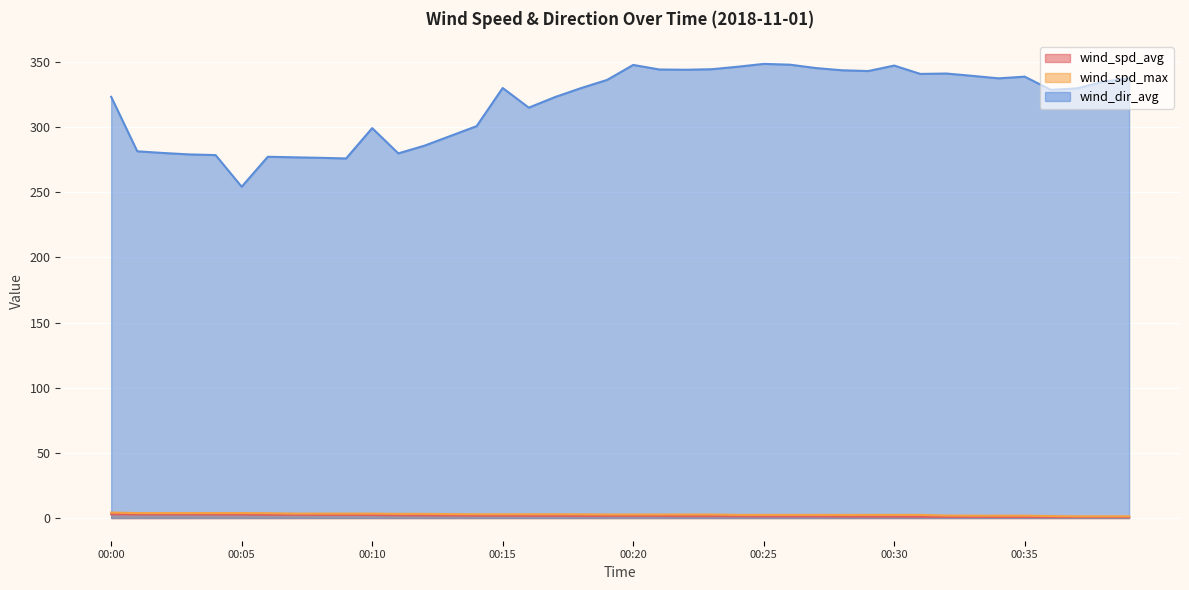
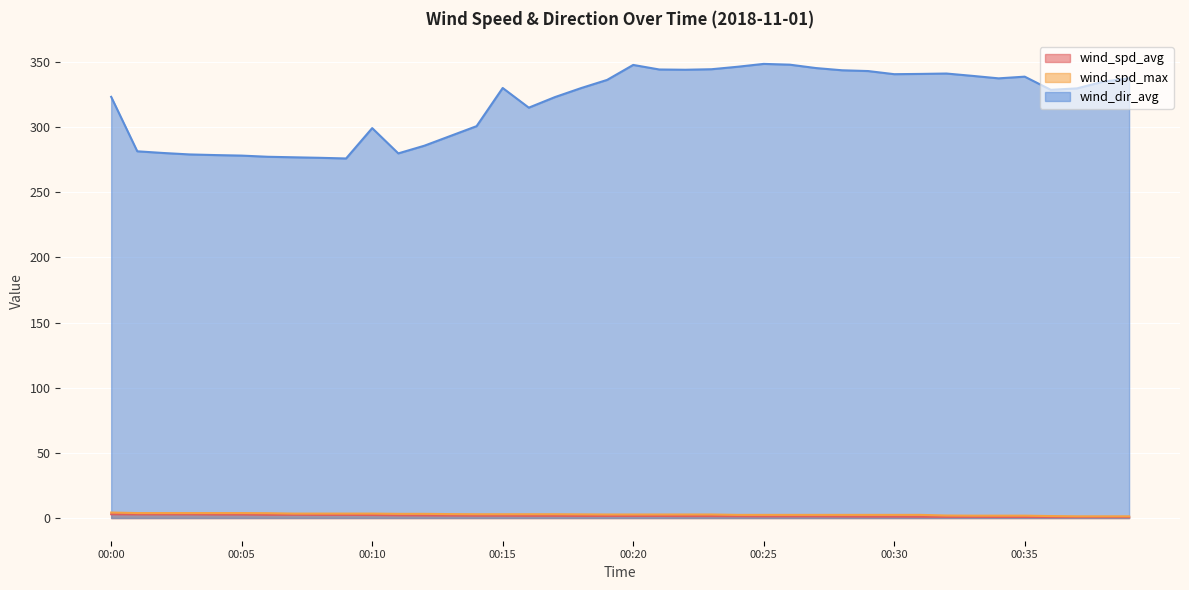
  {
    "wind_dir_avg": {
      "00:00": 323,
-     "00:05": 254,
+     "00:05": 278,
      "00:10": 299,
      "00:15": 330,
      "00:20": 348,
      "00:25": 349,
-     "00:30": 347,
+     "00:30": 341,
      "00:35": 339
    }
  }
